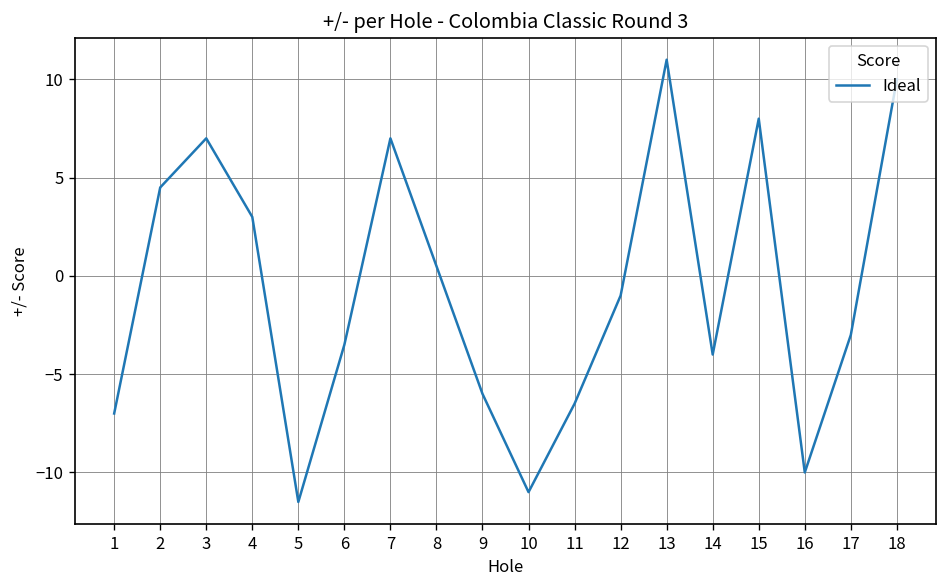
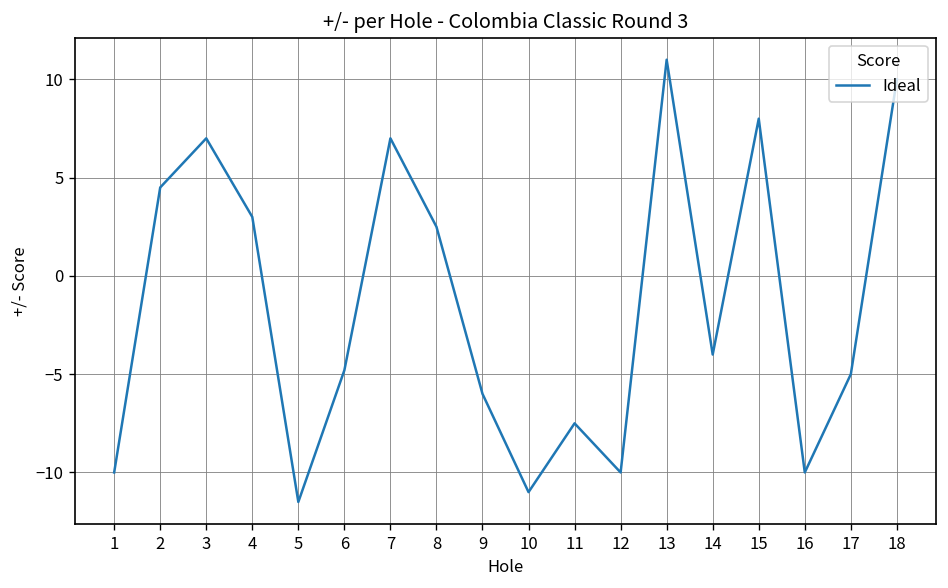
  {
-   "1": -7,
+   "1": -10,
    "2": 4.5,
    "3": 7.0,
    "4": 3.0,
    "5": -11.5,
-   "6": -3.5,
+   "6": -4.8,
    "7": 7.0,
-   "8": 0.5,
+   "8": 2.5,
    "9": -6.0,
    "10": -11.0,
-   "11": -6.5,
-   "12": -1,
+   "11": -7.5,
+   "12": -10,
    "13": 11.0,
    "14": -4.0,
    "15": 8.0,
    "16": -10.0,
-   "17": -3
+   "17": -5
  }
